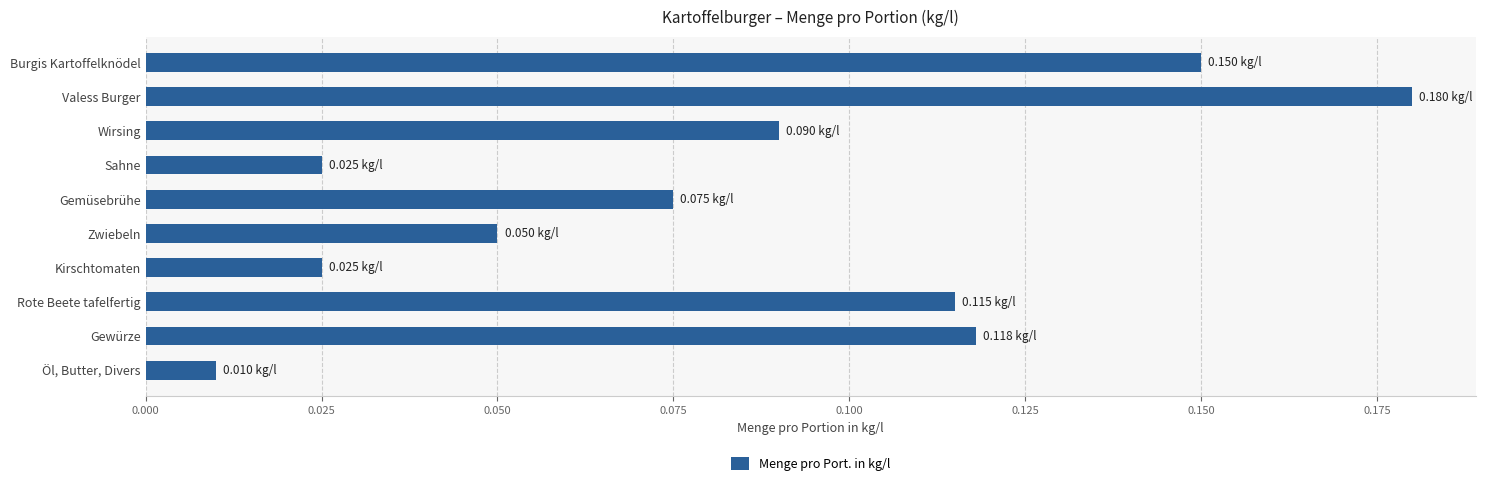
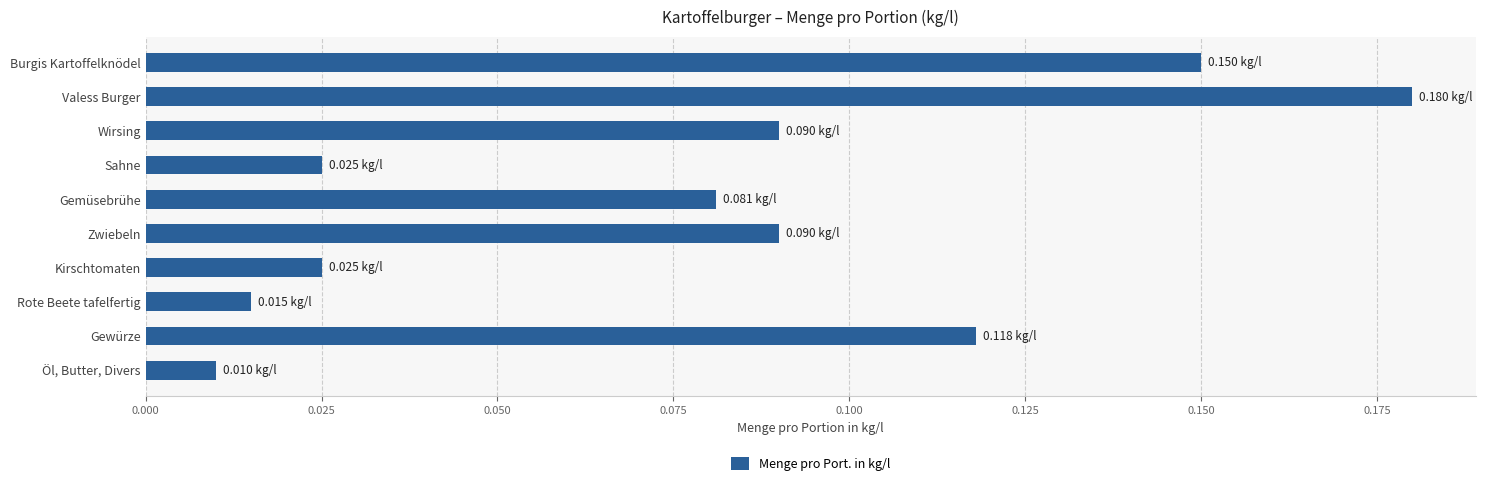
  {
    "Burgis Kartoffelknödel": 0.150,
    "Valess Burger": 0.180,
    "Wirsing": 0.090,
    "Sahne": 0.025,
-   "Gemüsebrühe": 0.075,
-   "Zwiebeln": 0.050,
+   "Gemüsebrühe": 0.081,
+   "Zwiebeln": 0.090,
    "Kirschtomaten": 0.025,
-   "Rote Beete tafelfertig": 0.115,
+   "Rote Beete tafelfertig": 0.015,
    "Gewürze": 0.118,
    "Öl, Butter, Divers": 0.010
  }
